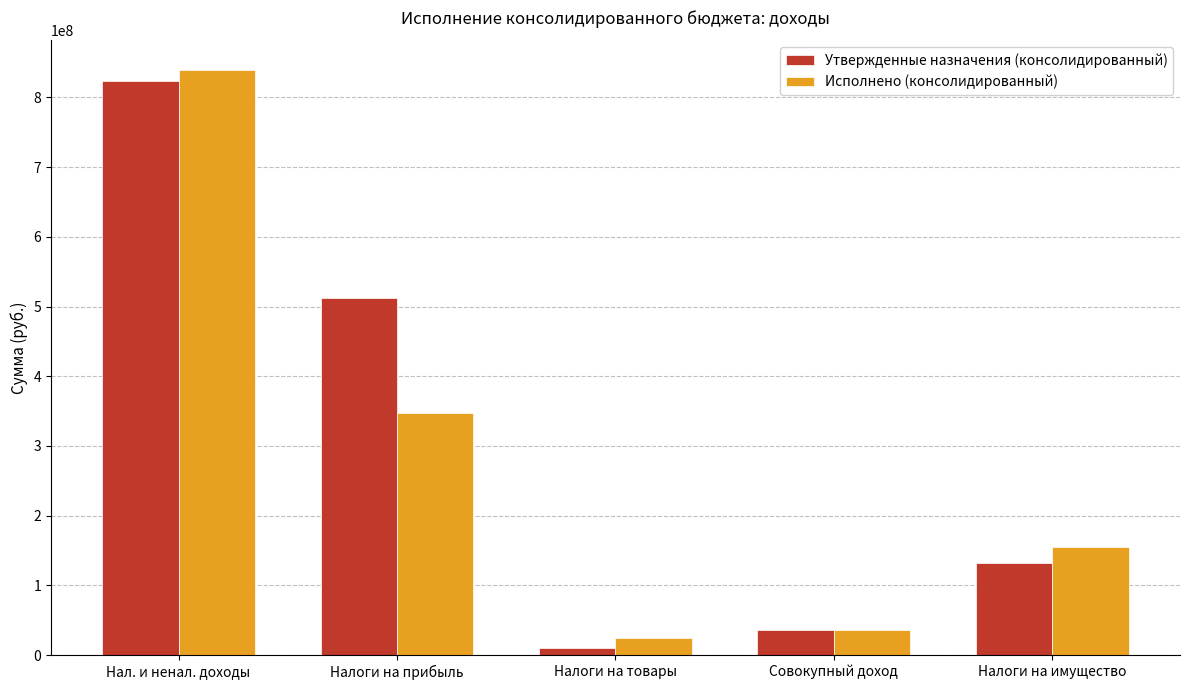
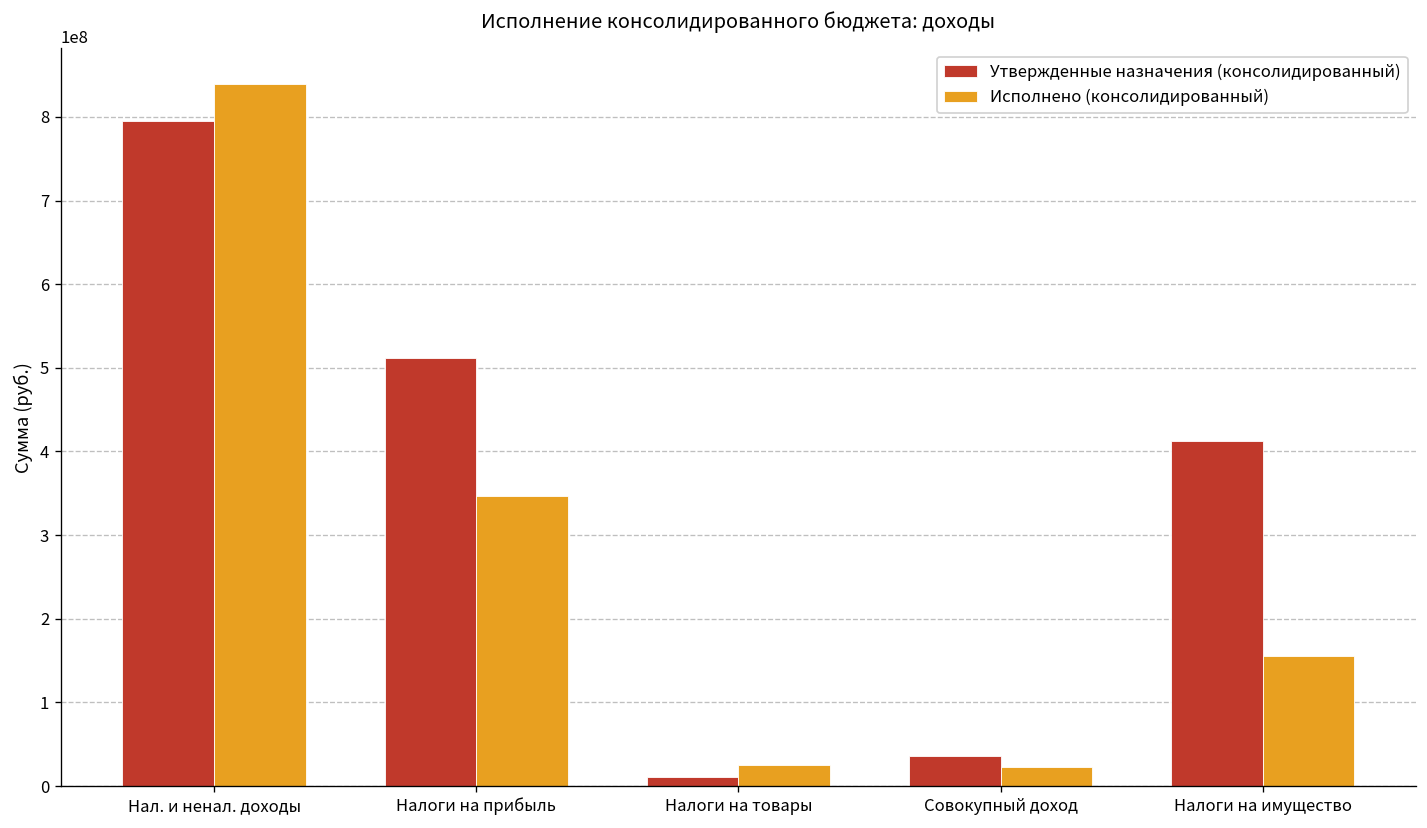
  {
    "Утвержденные назначения (консолидированный)": {
-     "Нал. и ненал. доходы": 820000000,
+     "Нал. и ненал. доходы": 800000000,
      "Налоги на прибыль": 510000000,
      "Налоги на товары": 10000000,
      "Совокупный доход": 40000000,
-     "Налоги на имущество": 130000000
+     "Налоги на имущество": 410000000
    },
    "Исполнено (консолидированный)": {
      "Нал. и ненал. доходы": 840000000,
      "Налоги на прибыль": 350000000,
      "Налоги на товары": 20000000,
-     "Совокупный доход": 40000000,
+     "Совокупный доход": 20000000,
      "Налоги на имущество": 160000000
    }
  }
